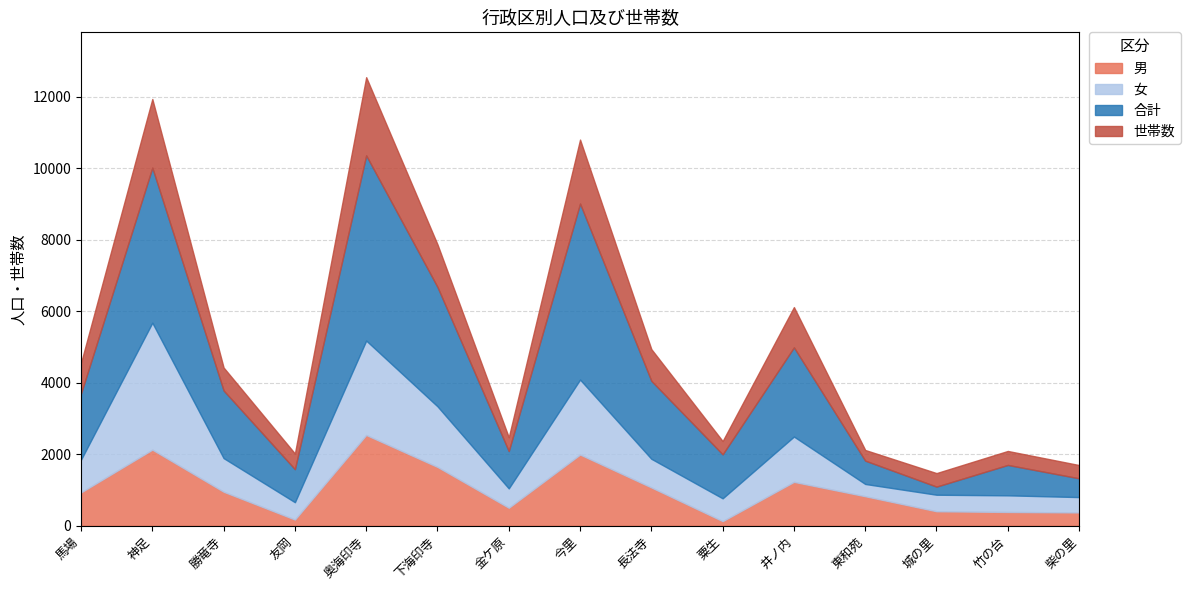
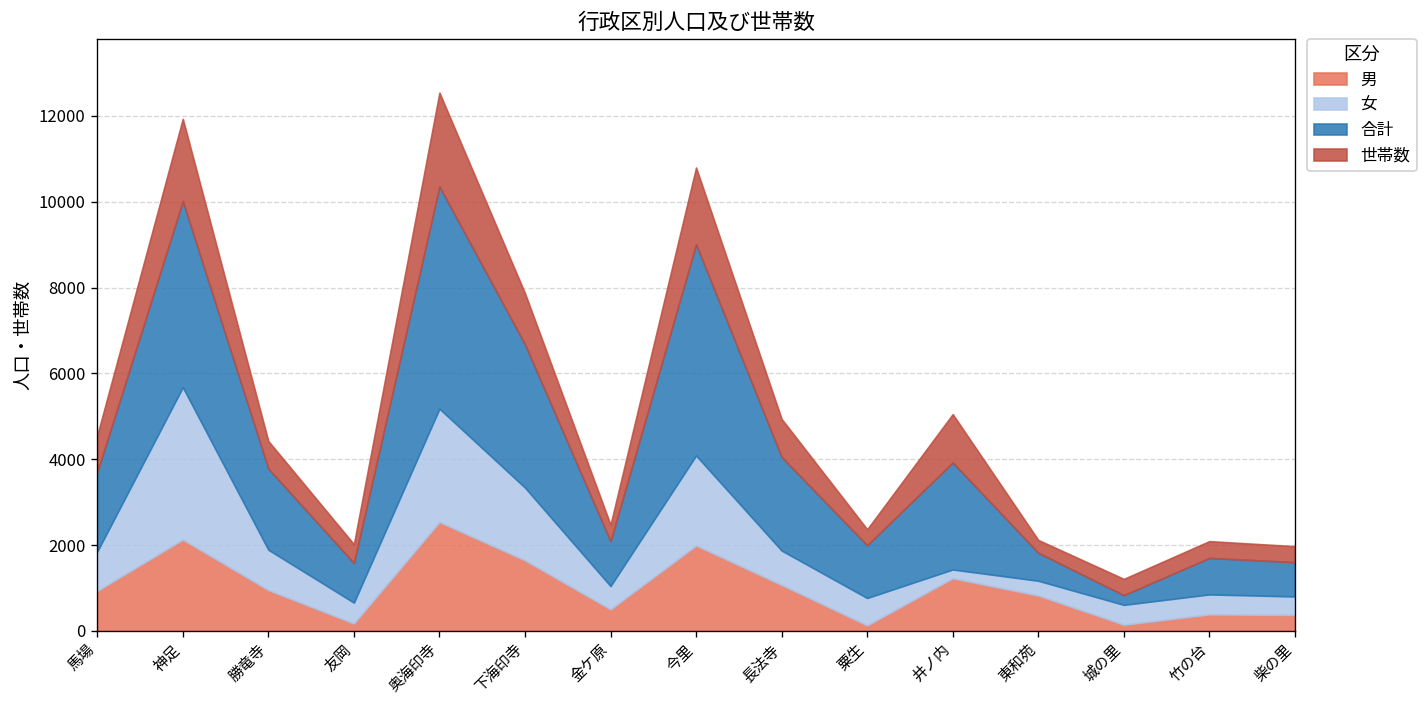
  {
    "男": {
      "馬場": 900,
      "神足": 2100,
      "勝竜寺": 1000,
      "友岡": 200,
      "奥海印寺": 2500,
      "下海印寺": 1600,
      "金ケ原": 500,
      "今里": 2000,
      "長法寺": 1100,
      "粟生": 100,
      "井ノ内": 1200,
      "東和苑": 800,
-     "城の里": 400,
+     "城の里": 100,
      "竹の台": 400,
      "柴の里": 400
    },
    "女": {
      "馬場": 900,
      "神足": 3600,
      "勝竜寺": 900,
      "友岡": 500,
      "奥海印寺": 2600,
      "下海印寺": 1700,
      "金ケ原": 500,
      "今里": 2100,
      "長法寺": 800,
      "粟生": 600,
-     "井ノ内": 1300,
+     "井ノ内": 200,
      "東和苑": 300,
      "城の里": 500,
      "竹の台": 500,
      "柴の里": 400
    },
    "合計": {
      "馬場": 1800,
      "神足": 4300,
      "勝竜寺": 1900,
      "友岡": 900,
      "奥海印寺": 5200,
      "下海印寺": 3300,
      "金ケ原": 1000,
      "今里": 4900,
      "長法寺": 2200,
      "粟生": 1200,
      "井ノ内": 2500,
      "東和苑": 700,
      "城の里": 200,
      "竹の台": 900,
-     "柴の里": 500
+     "柴の里": 800
    },
    "世帯数": {
      "馬場": 900,
      "神足": 1900,
      "勝竜寺": 600,
      "友岡": 400,
      "奥海印寺": 2200,
      "下海印寺": 1200,
      "金ケ原": 400,
      "今里": 1800,
      "長法寺": 900,
      "粟生": 400,
      "井ノ内": 1100,
      "東和苑": 300,
      "城の里": 400,
      "竹の台": 400,
      "柴の里": 400
    }
  }
